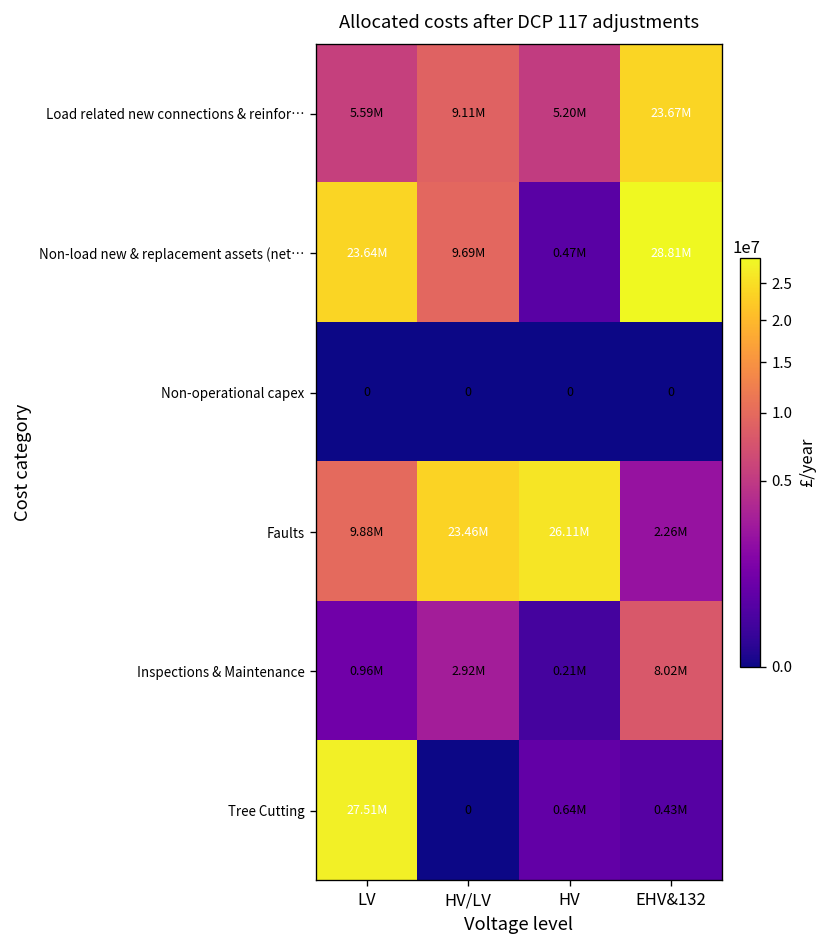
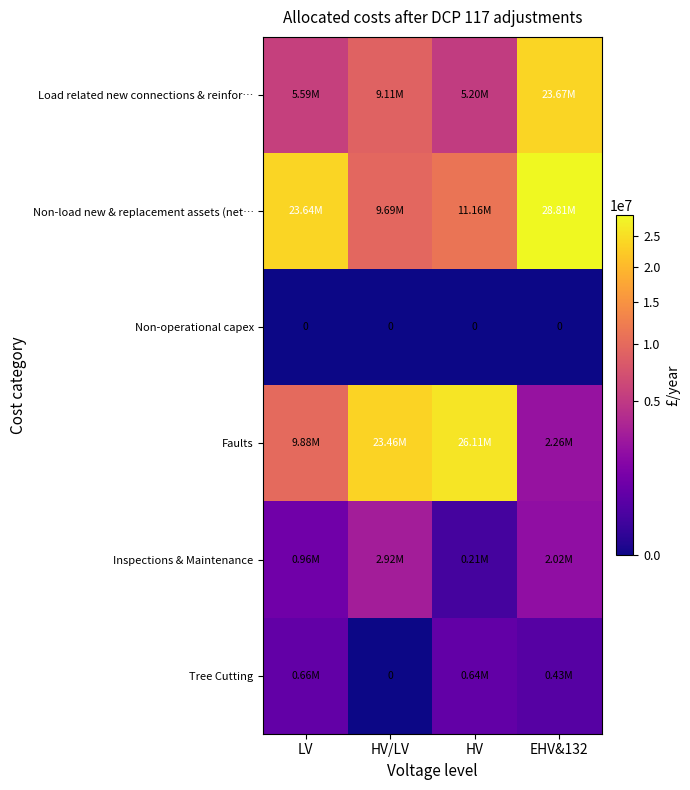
  {
    "Load related new connections & reinfor…": {
      "LV": "5.59M",
      "HV/LV": "9.11M",
      "HV": "5.20M",
      "EHV&132": "23.67M"
    },
    "Non-load new & replacement assets (net…": {
      "LV": "23.64M",
      "HV/LV": "9.69M",
-     "HV": "0.47M",
+     "HV": "11.16M",
      "EHV&132": "28.81M"
    },
    "Non-operational capex": {
      "LV": "0",
      "HV/LV": "0",
      "HV": "0",
      "EHV&132": "0"
    },
    "Faults": {
      "LV": "9.88M",
      "HV/LV": "23.46M",
      "HV": "26.11M",
      "EHV&132": "2.26M"
    },
    "Inspections & Maintenance": {
      "LV": "0.96M",
      "HV/LV": "2.92M",
      "HV": "0.21M",
-     "EHV&132": "8.02M"
+     "EHV&132": "2.02M"
    },
    "Tree Cutting": {
-     "LV": "27.51M",
+     "LV": "0.66M",
      "HV/LV": "0",
      "HV": "0.64M",
      "EHV&132": "0.43M"
    }
  }
